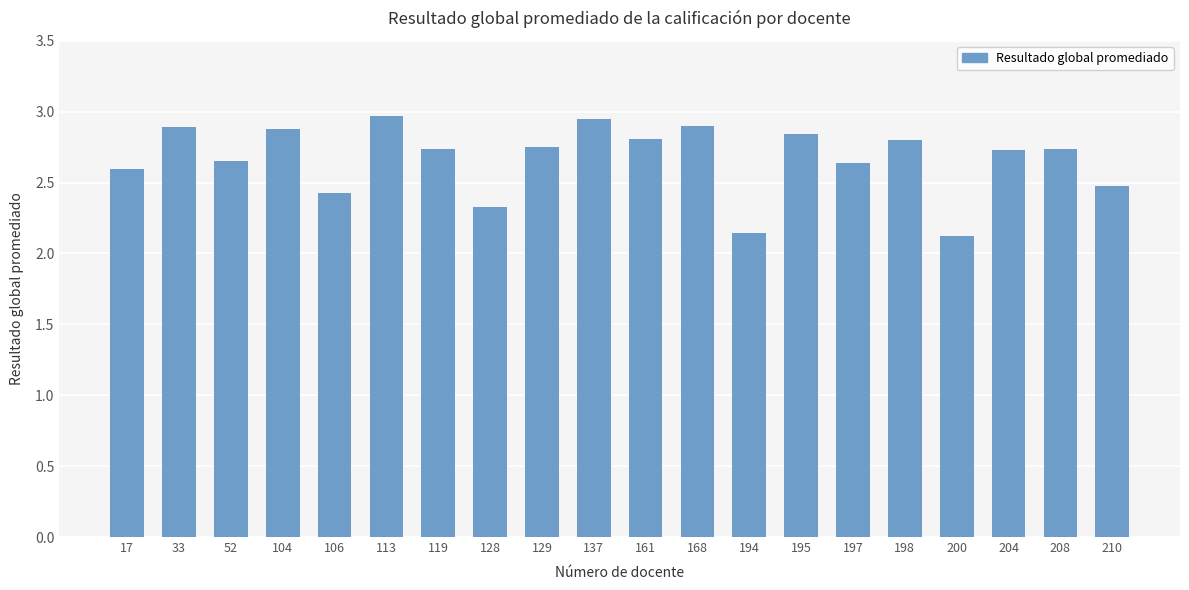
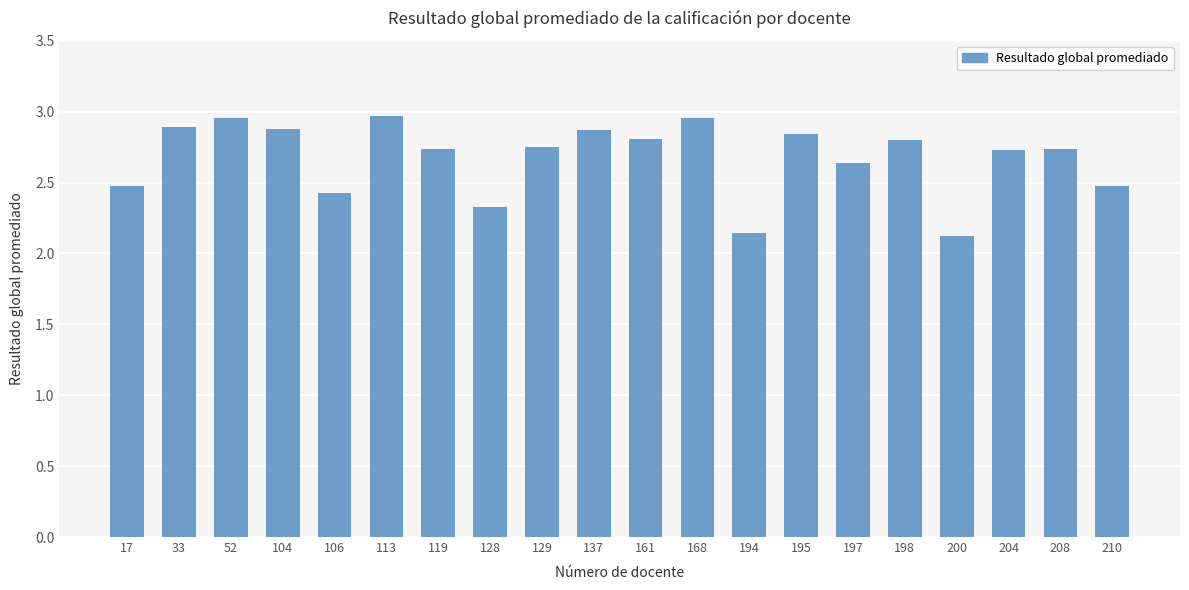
  {
-   "17": 2.59,
+   "17": 2.47,
    "33": 2.89,
-   "52": 2.66,
+   "52": 2.96,
    "104": 2.88,
    "106": 2.42,
    "113": 2.97,
    "119": 2.74,
    "128": 2.33,
    "129": 2.75,
-   "137": 2.95,
+   "137": 2.87,
    "161": 2.80,
-   "168": 2.90,
+   "168": 2.96,
    "194": 2.14,
    "195": 2.84,
    "197": 2.64,
    "198": 2.80,
    "200": 2.13,
    "204": 2.73,
    "208": 2.73,
    "210": 2.48
  }
